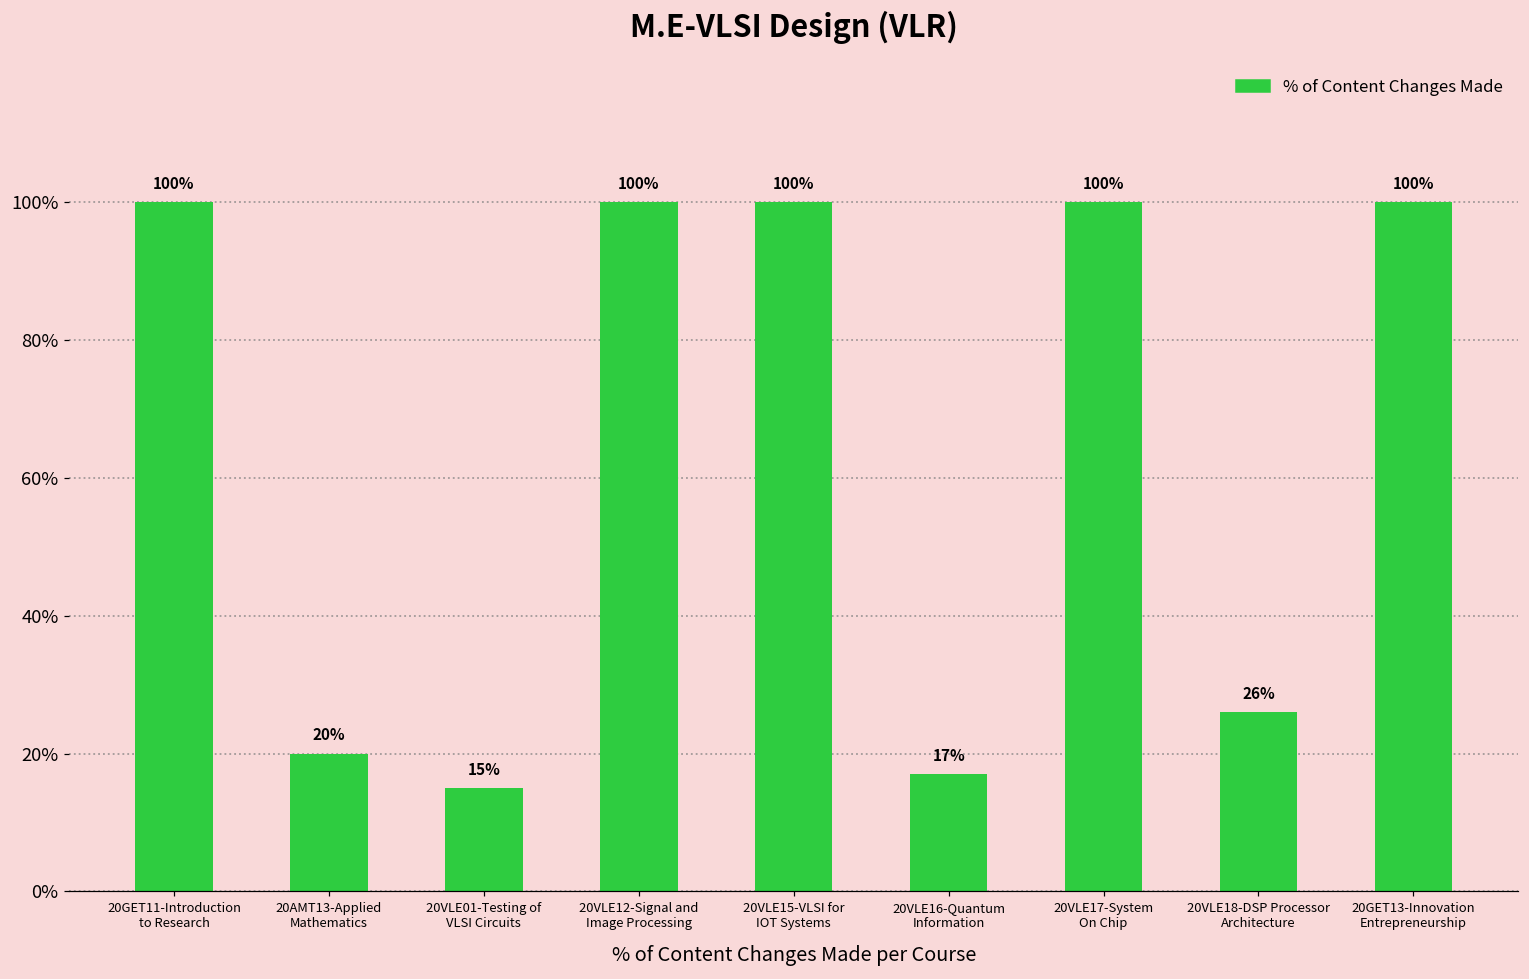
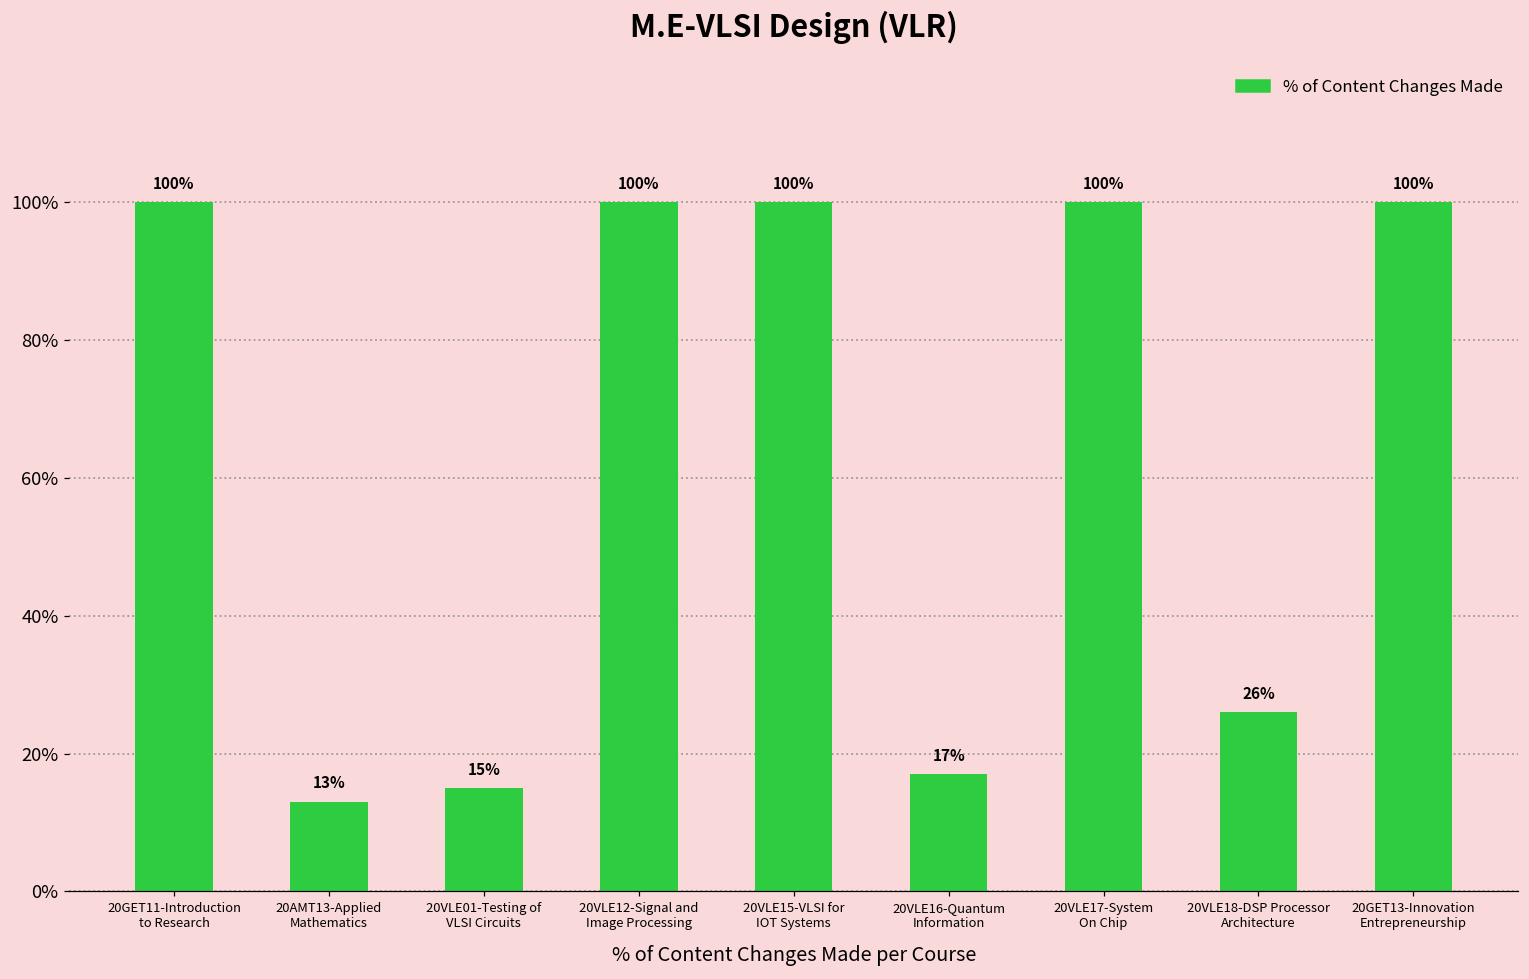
  {
    "20GET11-Introduction to Research": "100%",
-   "20AMT13-Applied Mathematics": "20%",
+   "20AMT13-Applied Mathematics": "13%",
    "20VLE01-Testing of VLSI Circuits": "15%",
    "20VLE12-Signal and Image Processing": "100%",
    "20VLE15-VLSI for IOT Systems": "100%",
    "20VLE16-Quantum Information": "17%",
    "20VLE17-System On Chip": "100%",
    "20VLE18-DSP Processor Architecture": "26%",
    "20GET13-Innovation Entrepreneurship": "100%"
  }
